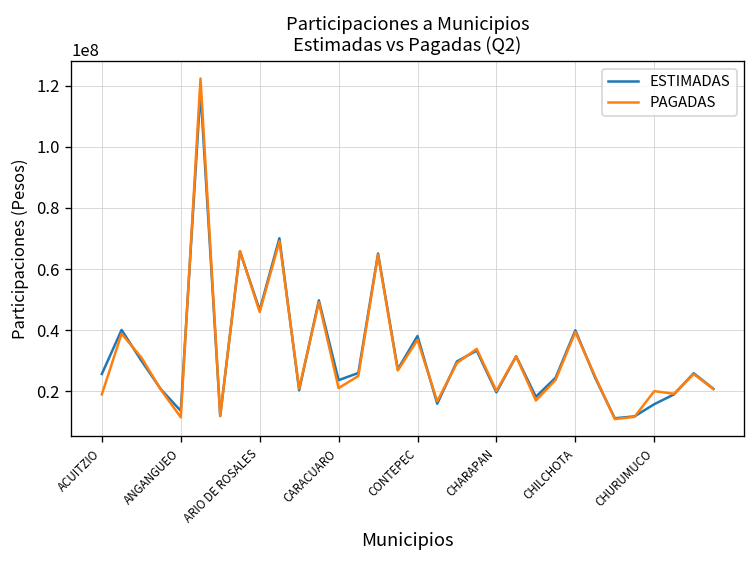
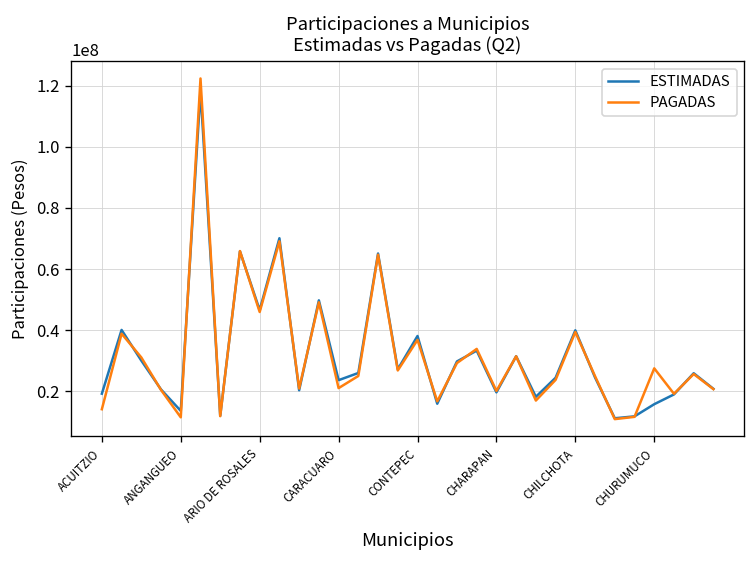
  {
    "ESTIMADAS": {
-     "ACUITZIO": 26000000,
+     "ACUITZIO": 19000000,
      "ANGANGUEO": 14000000,
      "CARACUARO": 24000000,
      "CONTEPEC": 38000000,
      "CHURUMUCO": 16000000
    },
    "PAGADAS": {
-     "ACUITZIO": 19000000,
+     "ACUITZIO": 14000000,
      "ANGANGUEO": 11000000,
      "CARACUARO": 21000000,
      "CONTEPEC": 37000000,
-     "CHURUMUCO": 20000000
+     "CHURUMUCO": 27000000
    }
  }
